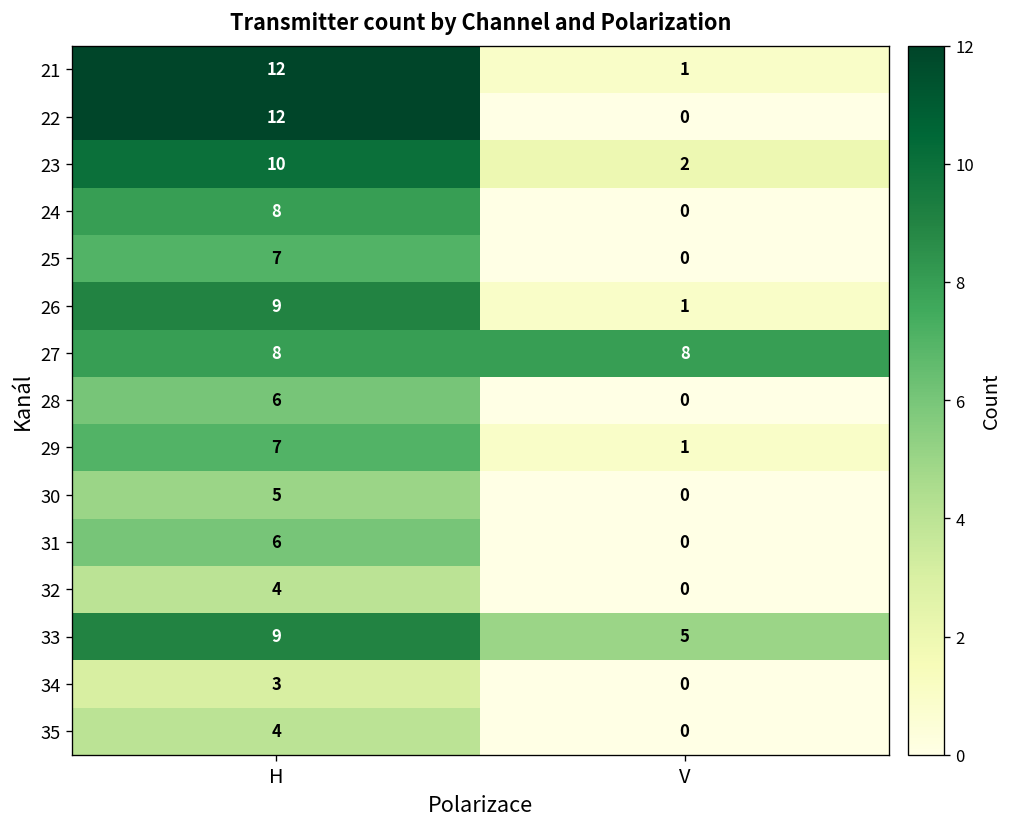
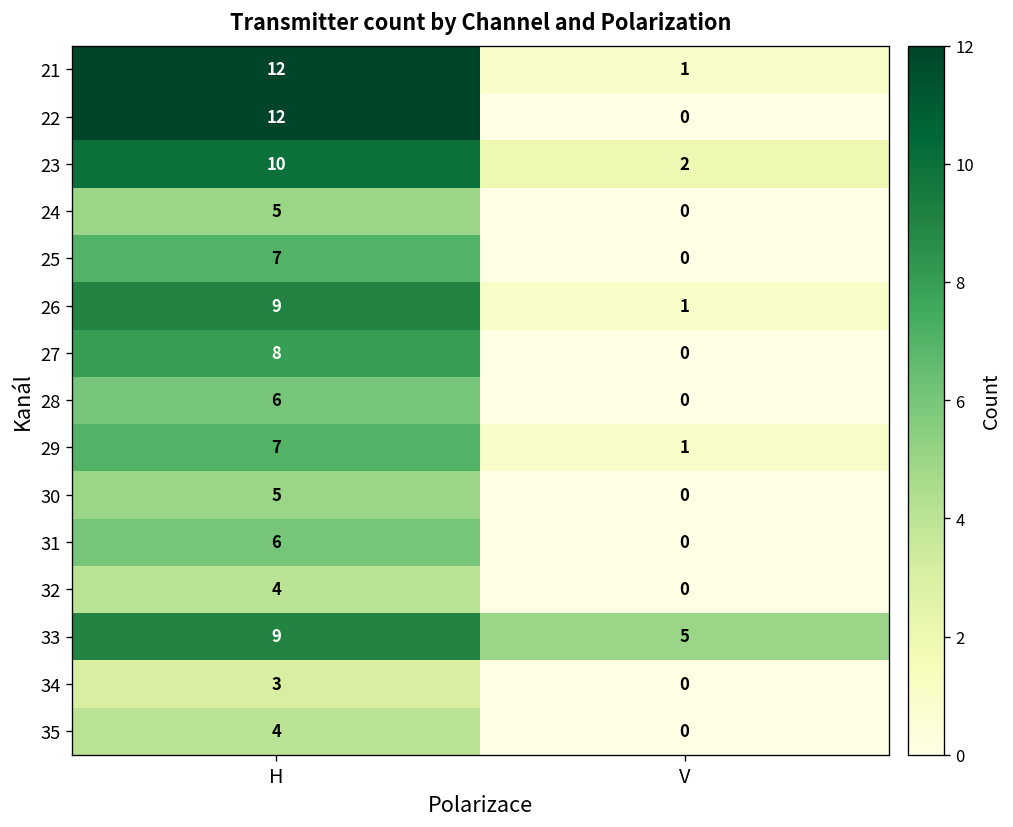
  {
    "21": {
      "H": 12,
      "V": 1
    },
    "22": {
      "H": 12,
      "V": 0
    },
    "23": {
      "H": 10,
      "V": 2
    },
    "24": {
-     "H": 8,
+     "H": 5,
      "V": 0
    },
    "25": {
      "H": 7,
      "V": 0
    },
    "26": {
      "H": 9,
      "V": 1
    },
    "27": {
      "H": 8,
-     "V": 8
+     "V": 0
    },
    "28": {
      "H": 6,
      "V": 0
    },
    "29": {
      "H": 7,
      "V": 1
    },
    "30": {
      "H": 5,
      "V": 0
    },
    "31": {
      "H": 6,
      "V": 0
    },
    "32": {
      "H": 4,
      "V": 0
    },
    "33": {
      "H": 9,
      "V": 5
    },
    "34": {
      "H": 3,
      "V": 0
    },
    "35": {
      "H": 4,
      "V": 0
    }
  }
